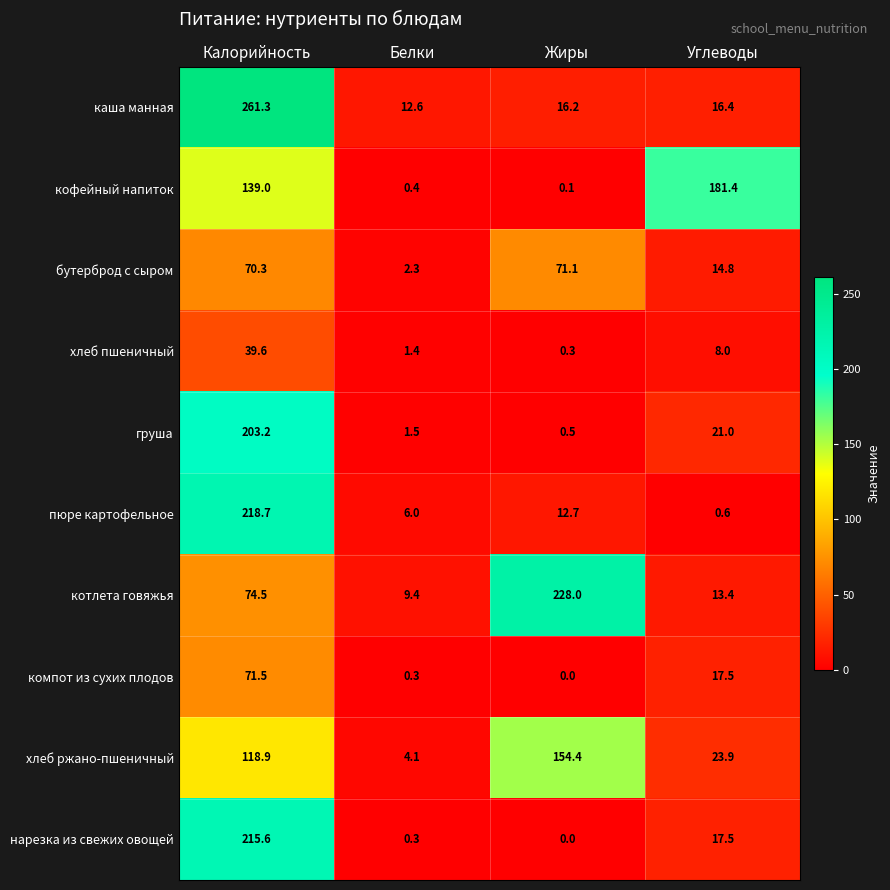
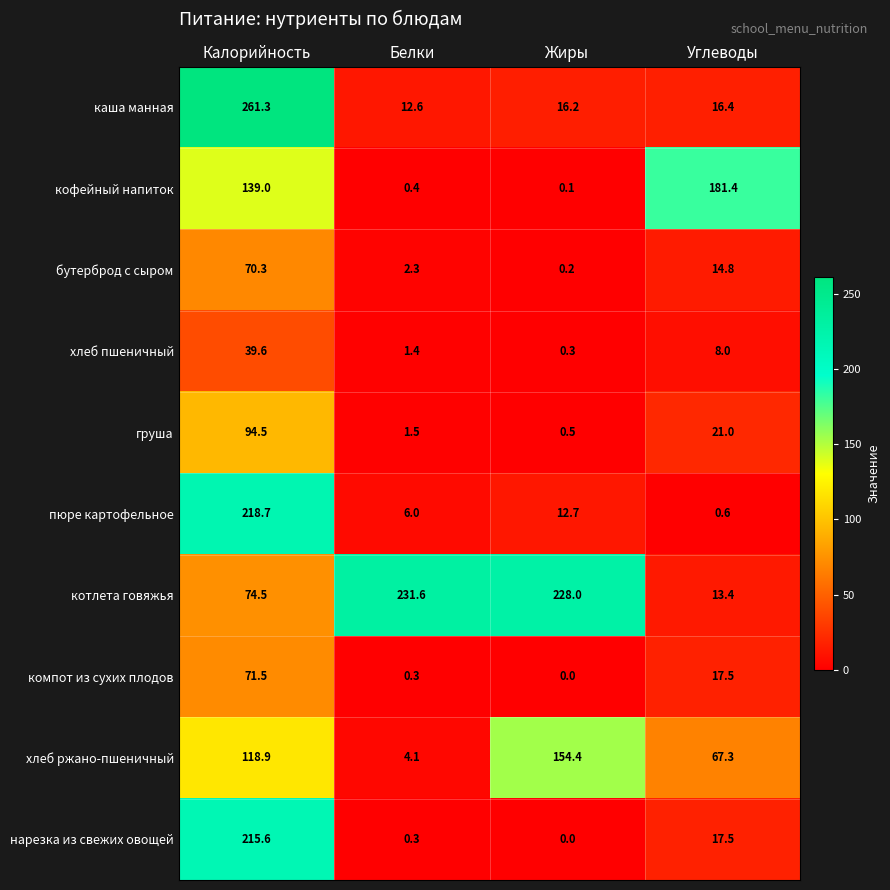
  {
    "каша манная": {
      "Калорийность": 261.3,
      "Белки": 12.6,
      "Жиры": 16.2,
      "Углеводы": 16.4
    },
    "кофейный напиток": {
      "Калорийность": 139.0,
      "Белки": 0.4,
      "Жиры": 0.1,
      "Углеводы": 181.4
    },
    "бутерброд с сыром": {
      "Калорийность": 70.3,
      "Белки": 2.3,
-     "Жиры": 71.1,
+     "Жиры": 0.2,
      "Углеводы": 14.8
    },
    "хлеб пшеничный": {
      "Калорийность": 39.6,
      "Белки": 1.4,
      "Жиры": 0.3,
      "Углеводы": 8.0
    },
    "груша": {
-     "Калорийность": 203.2,
+     "Калорийность": 94.5,
      "Белки": 1.5,
      "Жиры": 0.5,
      "Углеводы": 21.0
    },
    "пюре картофельное": {
      "Калорийность": 218.7,
      "Белки": 6.0,
      "Жиры": 12.7,
      "Углеводы": 0.6
    },
    "котлета говяжья": {
      "Калорийность": 74.5,
-     "Белки": 9.4,
+     "Белки": 231.6,
      "Жиры": 228.0,
      "Углеводы": 13.4
    },
    "компот из сухих плодов": {
      "Калорийность": 71.5,
      "Белки": 0.3,
      "Жиры": 0.0,
      "Углеводы": 17.5
    },
    "хлеб ржано-пшеничный": {
      "Калорийность": 118.9,
      "Белки": 4.1,
      "Жиры": 154.4,
-     "Углеводы": 23.9
+     "Углеводы": 67.3
    },
    "нарезка из свежих овощей": {
      "Калорийность": 215.6,
      "Белки": 0.3,
      "Жиры": 0.0,
      "Углеводы": 17.5
    }
  }
